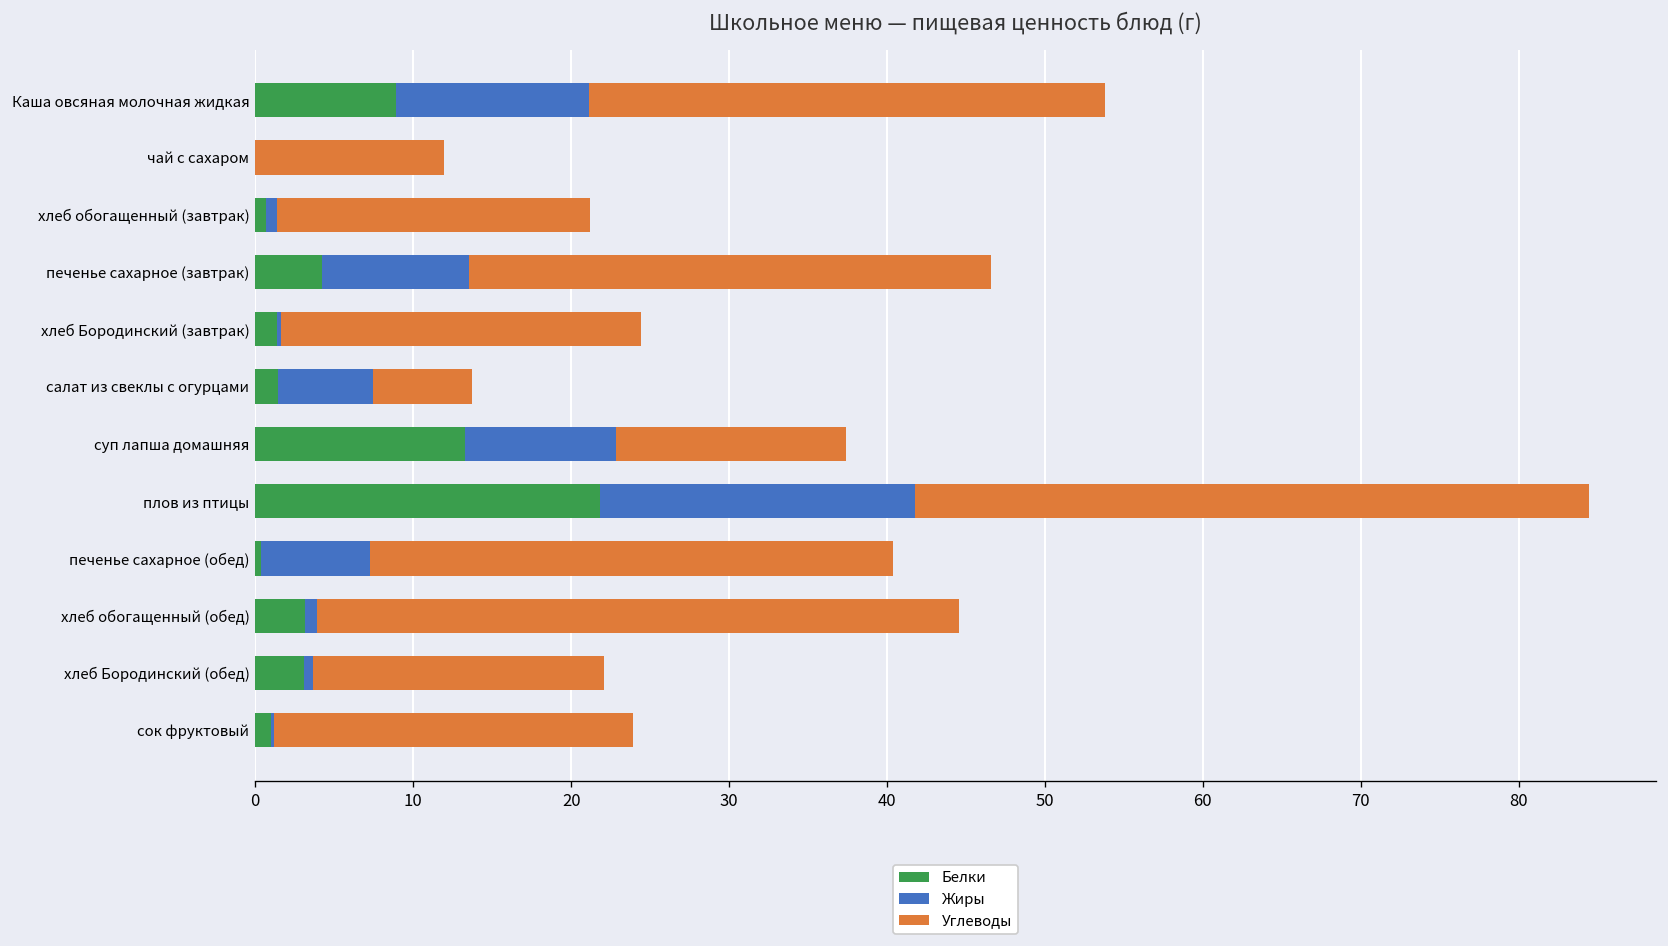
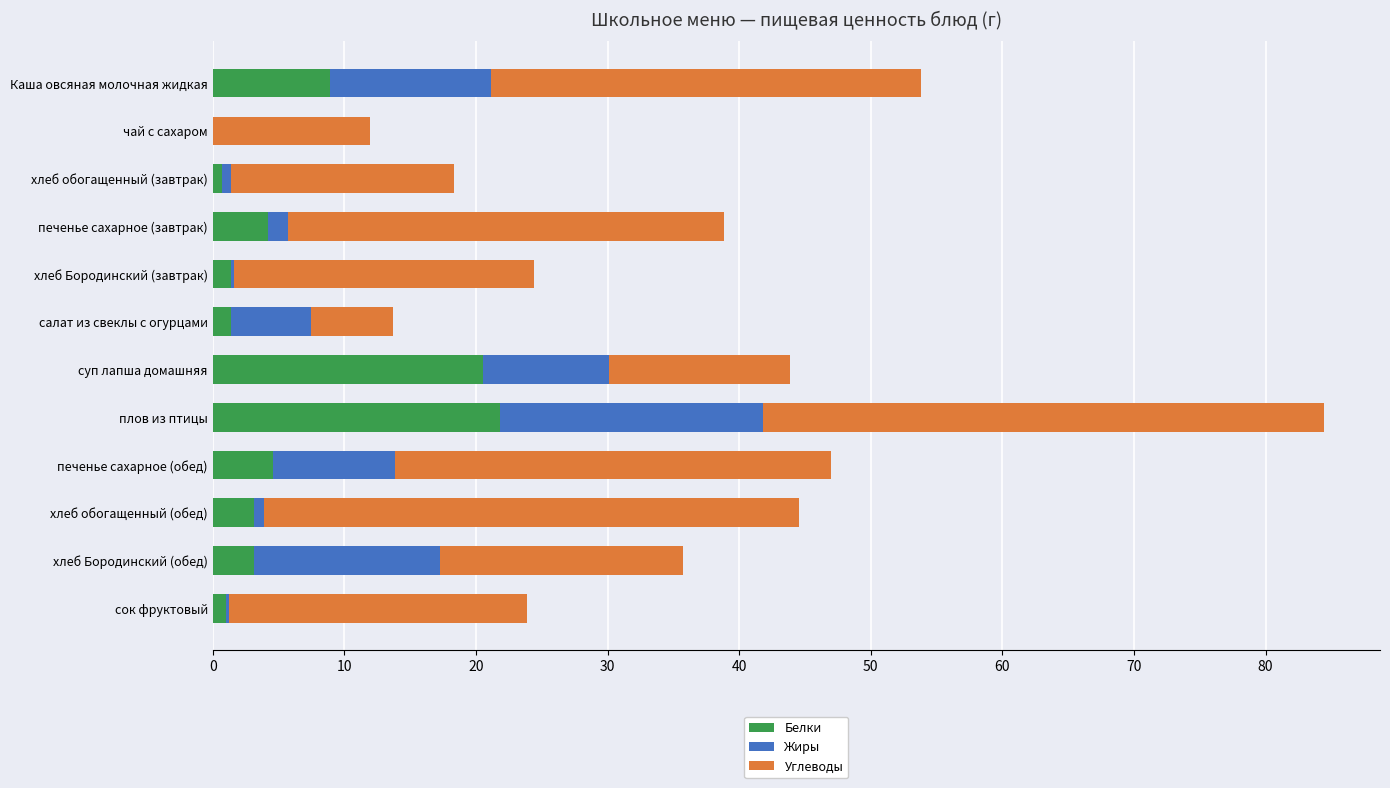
  {
    "Белки": {
      "Каша овсяная молочная жидкая": 8.9,
      "чай с сахаром": 0.0,
      "хлеб обогащенный (завтрак)": 0.7,
      "печенье сахарное (завтрак)": 4.2,
      "хлеб Бородинский (завтрак)": 1.4,
      "салат из свеклы с огурцами": 1.4,
-     "суп лапша домашняя": 13.3,
+     "суп лапша домашняя": 20.6,
      "плов из птицы": 21.8,
-     "печенье сахарное (обед)": 0.4,
+     "печенье сахарное (обед)": 4.6,
      "хлеб обогащенный (обед)": 3.2,
      "хлеб Бородинский (обед)": 3.1,
      "сок фруктовый": 1.0
    },
    "Жиры": {
      "Каша овсяная молочная жидкая": 12.2,
      "чай с сахаром": 0.0,
      "хлеб обогащенный (завтрак)": 0.7,
-     "печенье сахарное (завтрак)": 9.3,
+     "печенье сахарное (завтрак)": 1.5,
      "хлеб Бородинский (завтрак)": 0.3,
      "салат из свеклы с огурцами": 6.0,
      "суп лапша домашняя": 9.6,
      "плов из птицы": 20.0,
-     "печенье сахарное (обед)": 6.9,
+     "печенье сахарное (обед)": 9.3,
      "хлеб обогащенный (обед)": 0.7,
-     "хлеб Бородинский (обед)": 0.6,
+     "хлеб Бородинский (обед)": 14.2,
      "сок фруктовый": 0.2
    },
    "Углеводы": {
      "Каша овсяная молочная жидкая": 32.6,
      "чай с сахаром": 12.0,
-     "хлеб обогащенный (завтрак)": 19.8,
+     "хлеб обогащенный (завтрак)": 16.9,
      "печенье сахарное (завтрак)": 33.1,
      "хлеб Бородинский (завтрак)": 22.8,
      "салат из свеклы с огурцами": 6.3,
-     "суп лапша домашняя": 14.5,
+     "суп лапша домашняя": 13.7,
      "плов из птицы": 42.7,
      "печенье сахарное (обед)": 33.1,
      "хлеб обогащенный (обед)": 40.7,
      "хлеб Бородинский (обед)": 18.4,
      "сок фруктовый": 22.7
    }
  }
